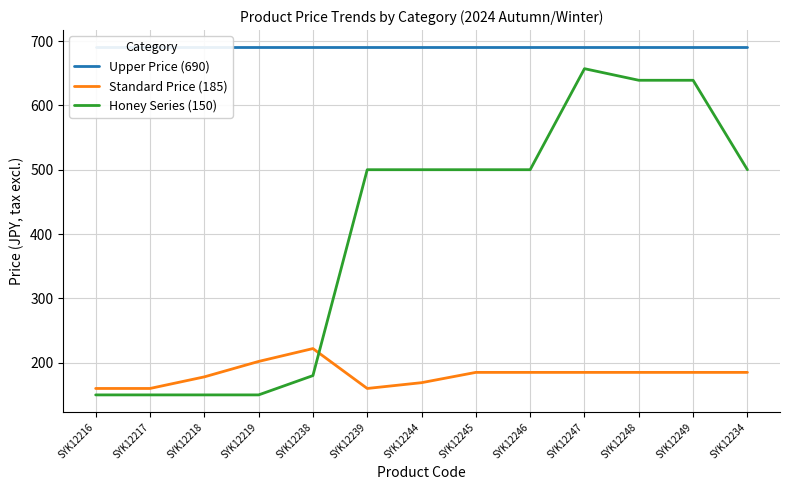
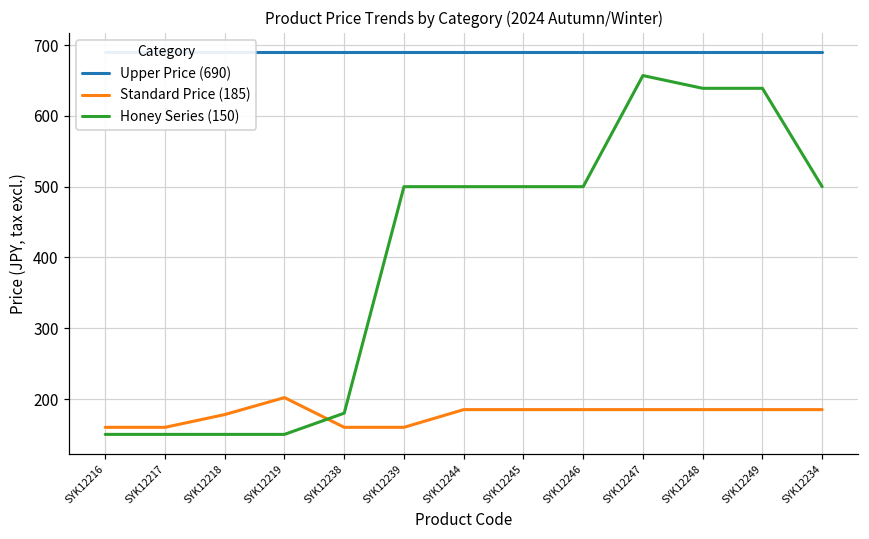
  {
    "Upper Price (690)": {
      "SYK12219": 690,
      "SYK12238": 690,
      "SYK12239": 690,
      "SYK12244": 690,
      "SYK12245": 690,
      "SYK12246": 690,
      "SYK12247": 690,
      "SYK12248": 690,
      "SYK12249": 690,
      "SYK12234": 690
    },
    "Standard Price (185)": {
      "SYK12216": 160,
      "SYK12217": 160,
      "SYK12218": 180,
      "SYK12219": 200,
-     "SYK12238": 220,
+     "SYK12238": 160,
      "SYK12239": 160,
-     "SYK12244": 170,
+     "SYK12244": 190,
      "SYK12245": 190,
      "SYK12246": 190,
      "SYK12247": 190,
      "SYK12248": 190,
      "SYK12249": 190,
      "SYK12234": 190
    },
    "Honey Series (150)": {
      "SYK12216": 150,
      "SYK12217": 150,
      "SYK12218": 150,
      "SYK12219": 150,
      "SYK12238": 180,
      "SYK12239": 500,
      "SYK12244": 500,
      "SYK12245": 500,
      "SYK12246": 500,
      "SYK12247": 660,
      "SYK12248": 640,
      "SYK12249": 640,
      "SYK12234": 500
    }
  }
